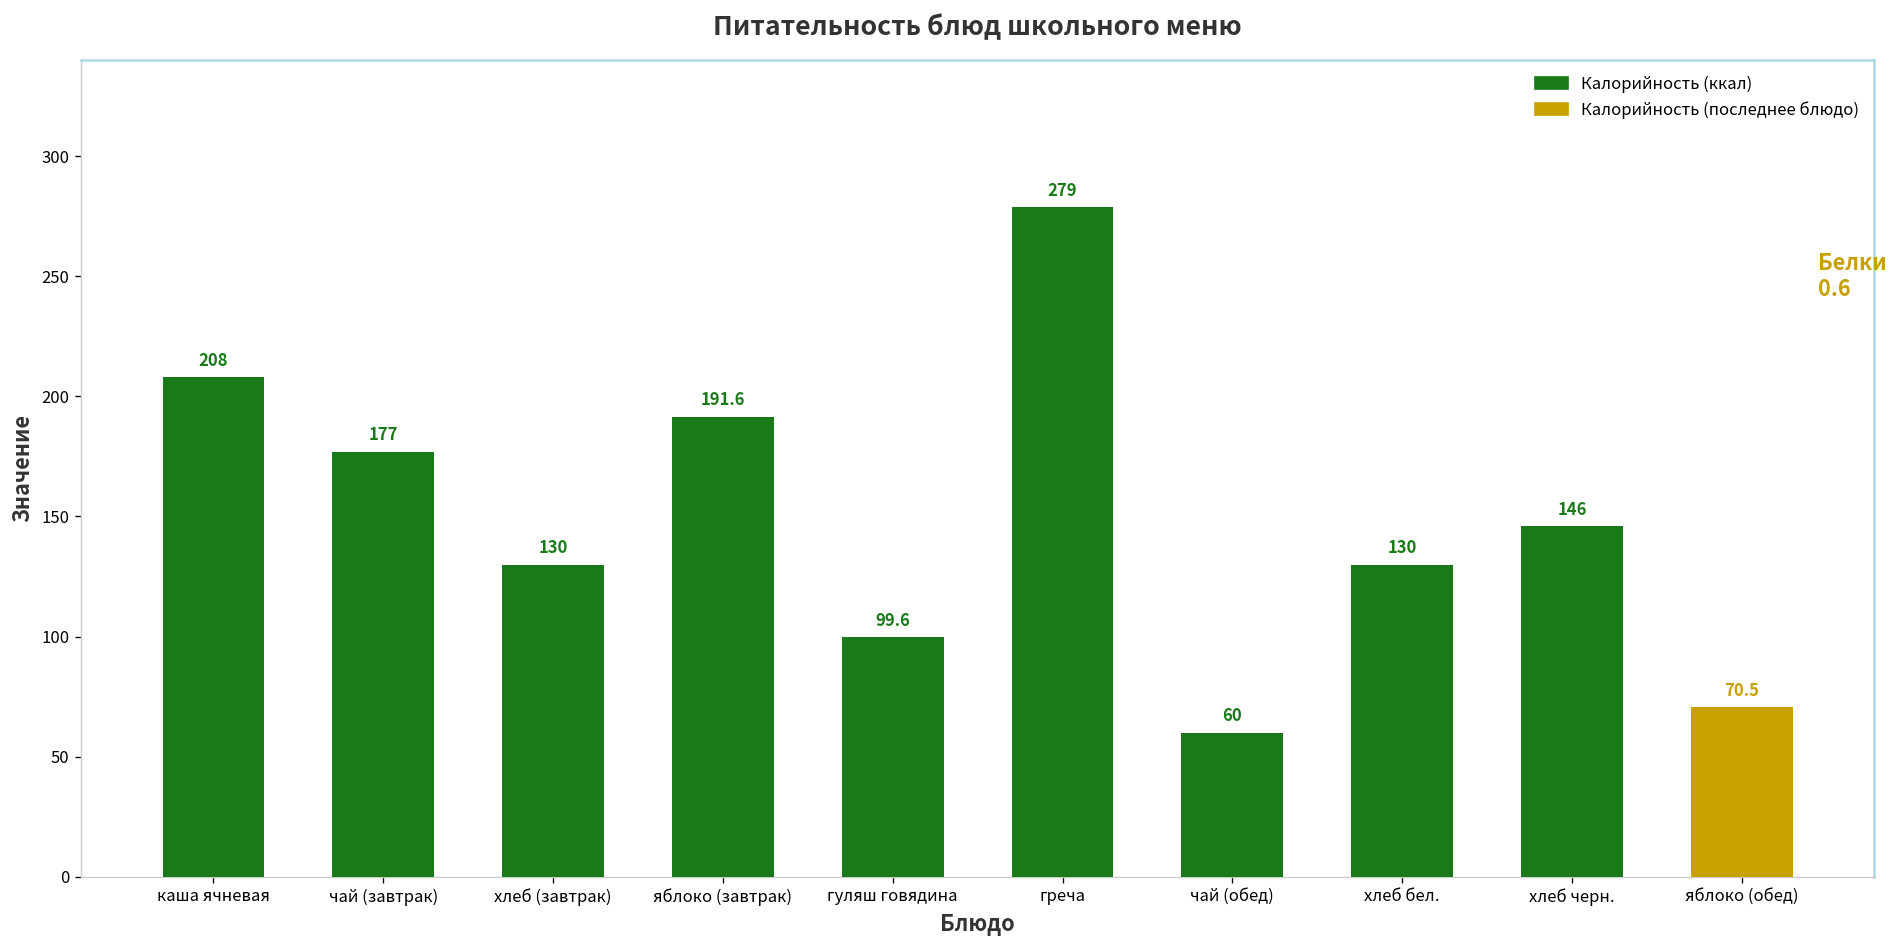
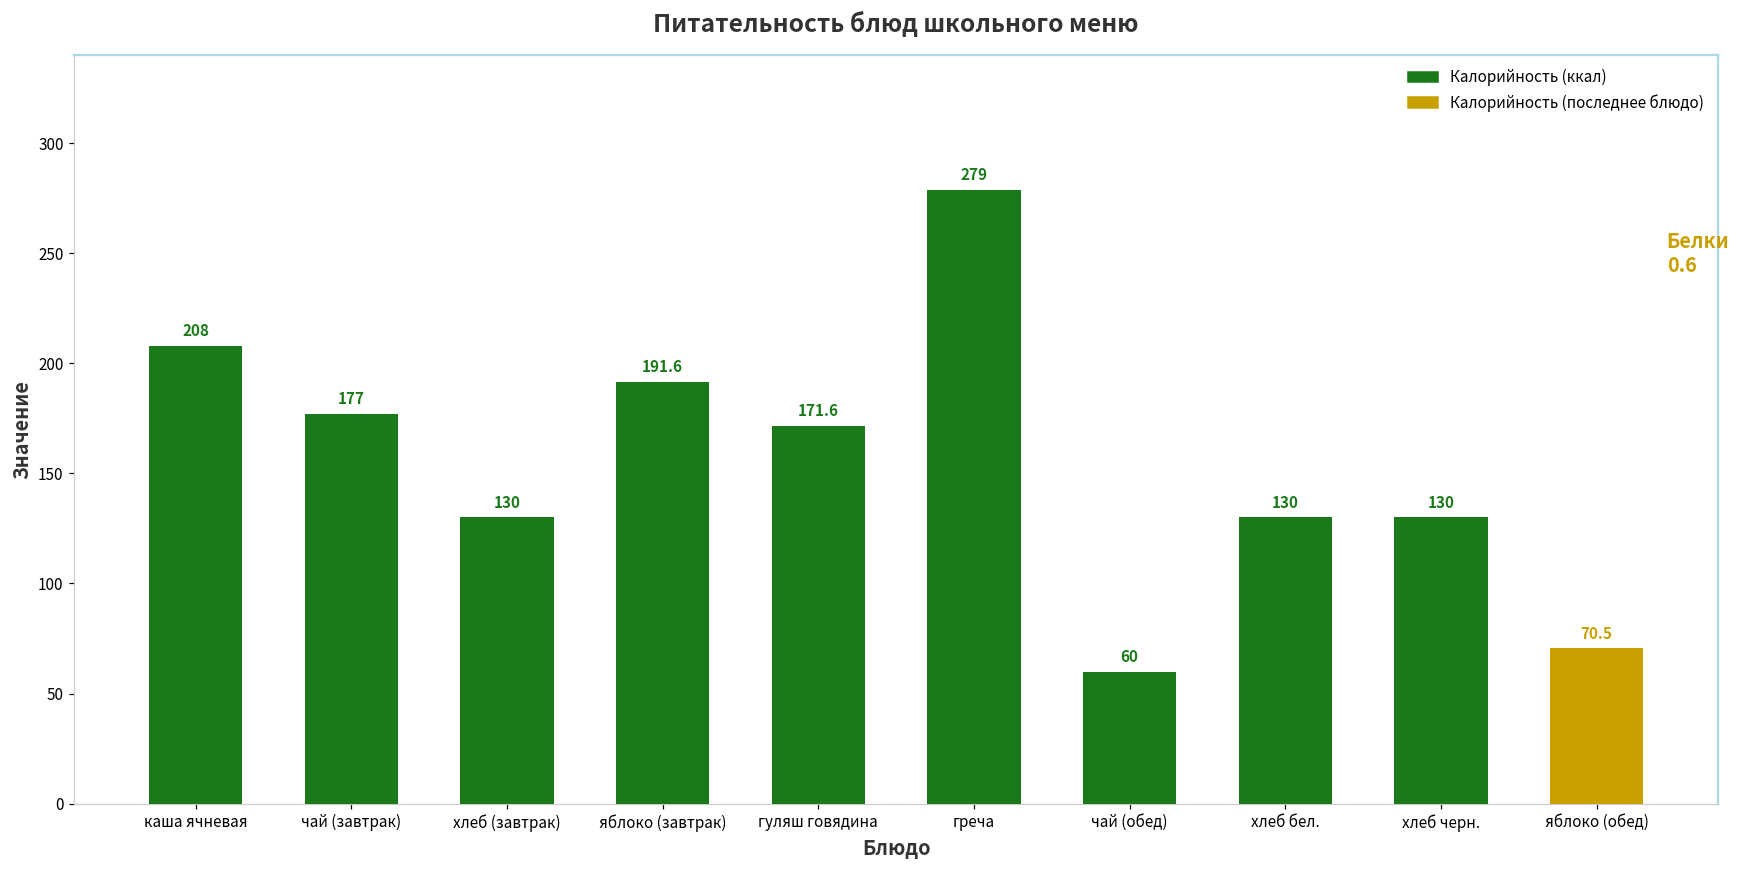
  {
    "каша ячневая": 208,
    "чай (завтрак)": 177,
    "хлеб (завтрак)": 130,
    "яблоко (завтрак)": 191.6,
-   "гуляш говядина": 99.6,
+   "гуляш говядина": 171.6,
    "греча": 279,
    "чай (обед)": 60,
    "хлеб бел.": 130,
-   "хлеб черн.": 146,
+   "хлеб черн.": 130,
    "яблоко (обед)": 70.5
  }
